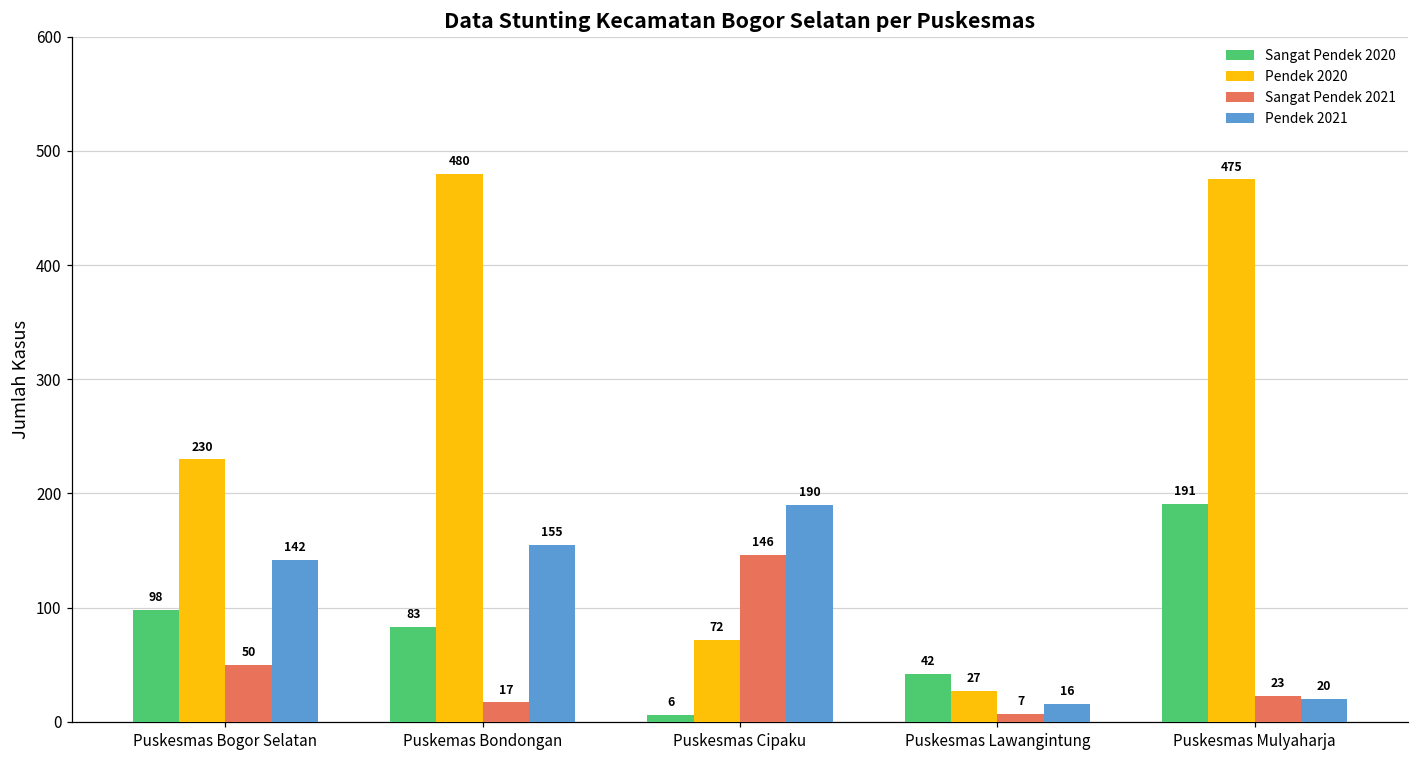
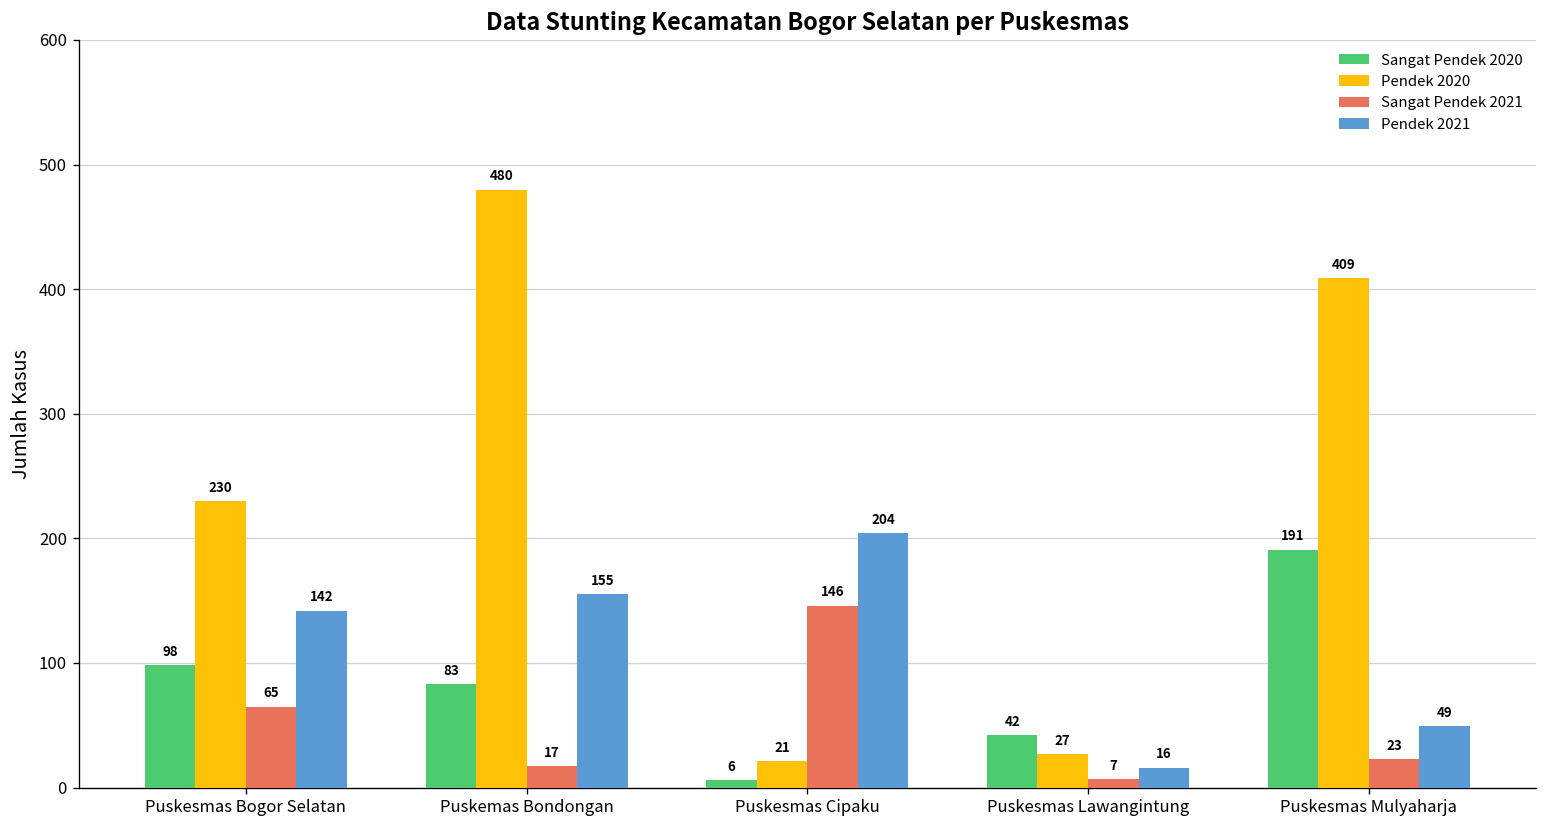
  {
    "Sangat Pendek 2020": {
      "Puskesmas Bogor Selatan": 98,
      "Puskemas Bondongan": 83,
      "Puskesmas Cipaku": 6,
      "Puskesmas Lawangintung": 42,
      "Puskesmas Mulyaharja": 191
    },
    "Pendek 2020": {
      "Puskesmas Bogor Selatan": 230,
      "Puskemas Bondongan": 480,
-     "Puskesmas Cipaku": 72,
+     "Puskesmas Cipaku": 21,
      "Puskesmas Lawangintung": 27,
-     "Puskesmas Mulyaharja": 475
+     "Puskesmas Mulyaharja": 409
    },
    "Sangat Pendek 2021": {
-     "Puskesmas Bogor Selatan": 50,
+     "Puskesmas Bogor Selatan": 65,
      "Puskemas Bondongan": 17,
      "Puskesmas Cipaku": 146,
      "Puskesmas Lawangintung": 7,
      "Puskesmas Mulyaharja": 23
    },
    "Pendek 2021": {
      "Puskesmas Bogor Selatan": 142,
      "Puskemas Bondongan": 155,
-     "Puskesmas Cipaku": 190,
+     "Puskesmas Cipaku": 204,
      "Puskesmas Lawangintung": 16,
-     "Puskesmas Mulyaharja": 20
+     "Puskesmas Mulyaharja": 49
    }
  }
